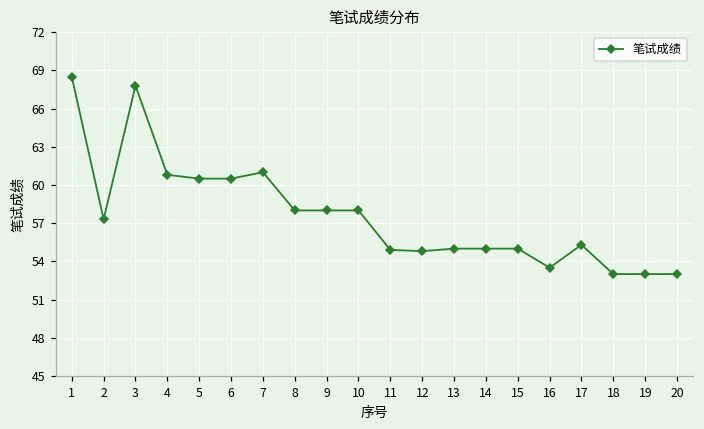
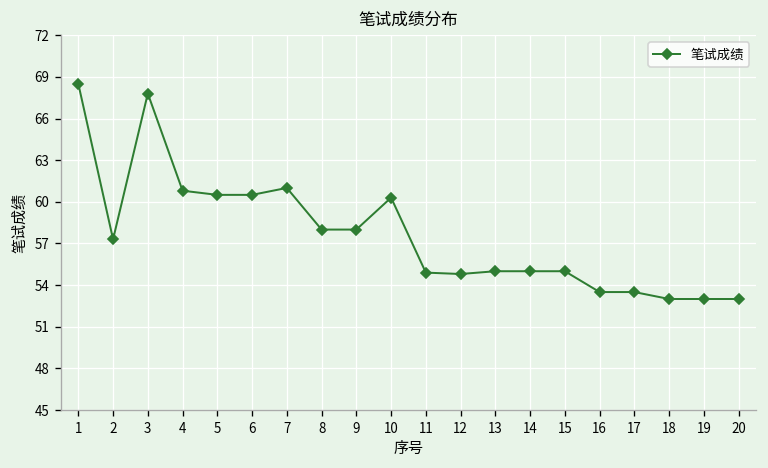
  {
    "1": 68.5,
    "2": 57.3,
    "3": 67.8,
    "4": 60.8,
    "5": 60.5,
    "6": 60.5,
    "7": 61.0,
    "8": 58.0,
    "9": 58.0,
-   "10": 58.0,
+   "10": 60.3,
    "11": 54.9,
    "12": 54.8,
    "13": 55.0,
    "14": 55.0,
    "15": 55.0,
    "16": 53.5,
-   "17": 55.3,
+   "17": 53.5,
    "18": 53.0,
    "19": 53.0,
    "20": 53.0
  }
